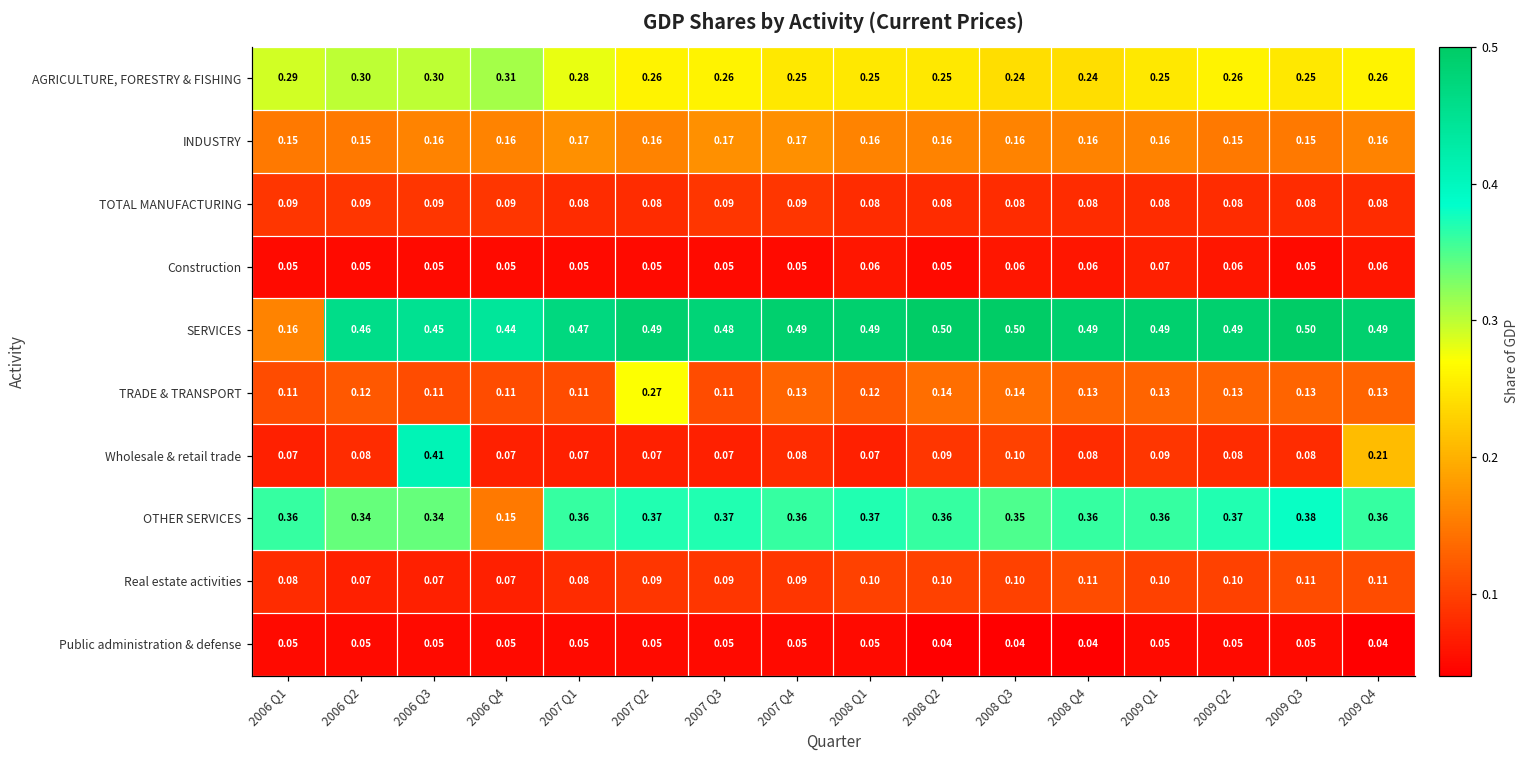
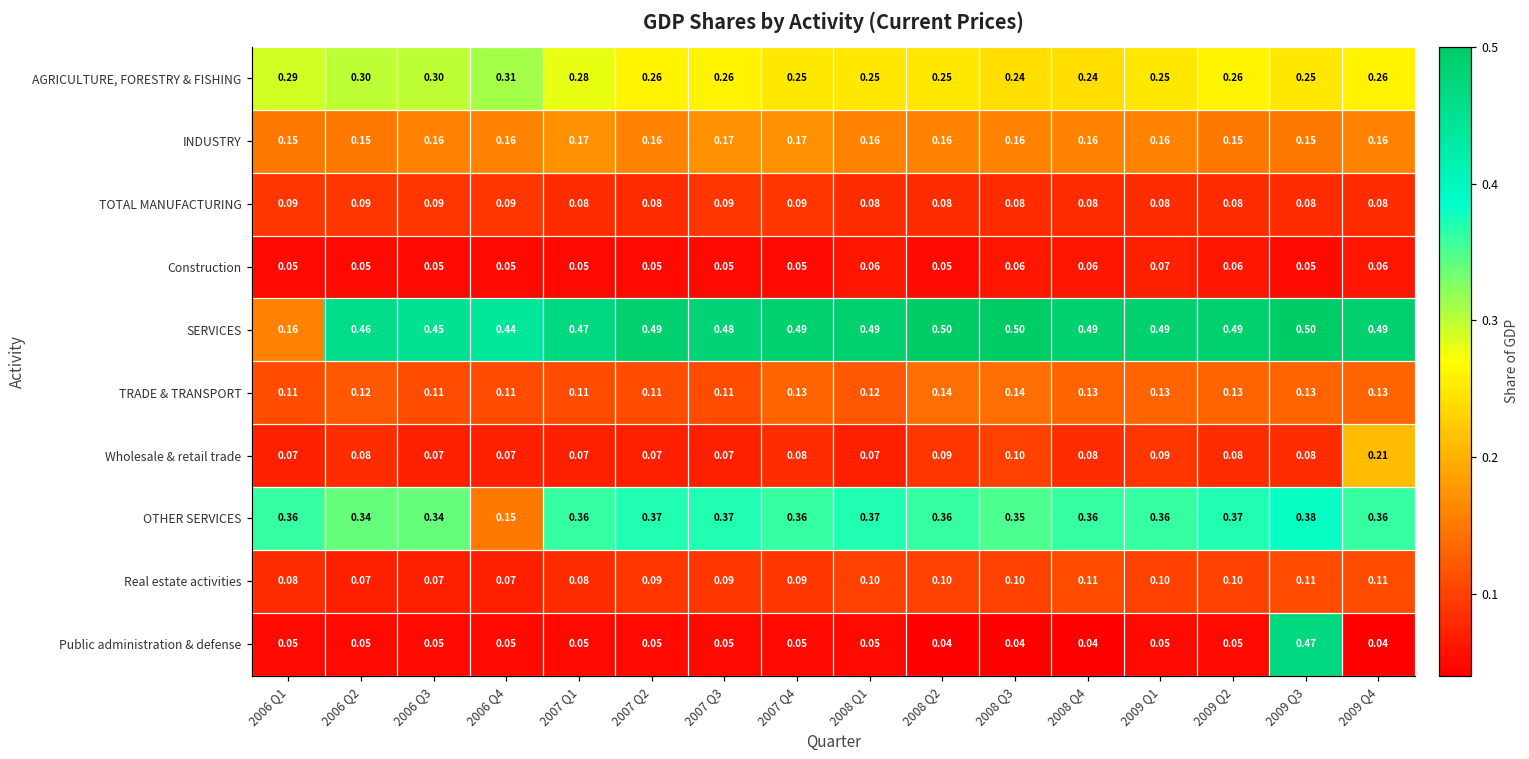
  {
    "AGRICULTURE, FORESTRY & FISHING": {
      "2006 Q1": 0.29,
      "2006 Q2": 0.30,
      "2006 Q3": 0.30,
      "2006 Q4": 0.31,
      "2007 Q1": 0.28,
      "2007 Q2": 0.26,
      "2007 Q3": 0.26,
      "2007 Q4": 0.25,
      "2008 Q1": 0.25,
      "2008 Q2": 0.25,
      "2008 Q3": 0.24,
      "2008 Q4": 0.24,
      "2009 Q1": 0.25,
      "2009 Q2": 0.26,
      "2009 Q3": 0.25,
      "2009 Q4": 0.26
    },
    "INDUSTRY": {
      "2006 Q1": 0.15,
      "2006 Q2": 0.15,
      "2006 Q3": 0.16,
      "2006 Q4": 0.16,
      "2007 Q1": 0.17,
      "2007 Q2": 0.16,
      "2007 Q3": 0.17,
      "2007 Q4": 0.17,
      "2008 Q1": 0.16,
      "2008 Q2": 0.16,
      "2008 Q3": 0.16,
      "2008 Q4": 0.16,
      "2009 Q1": 0.16,
      "2009 Q2": 0.15,
      "2009 Q3": 0.15,
      "2009 Q4": 0.16
    },
    "TOTAL MANUFACTURING": {
      "2006 Q1": 0.09,
      "2006 Q2": 0.09,
      "2006 Q3": 0.09,
      "2006 Q4": 0.09,
      "2007 Q1": 0.08,
      "2007 Q2": 0.08,
      "2007 Q3": 0.09,
      "2007 Q4": 0.09,
      "2008 Q1": 0.08,
      "2008 Q2": 0.08,
      "2008 Q3": 0.08,
      "2008 Q4": 0.08,
      "2009 Q1": 0.08,
      "2009 Q2": 0.08,
      "2009 Q3": 0.08,
      "2009 Q4": 0.08
    },
    "Construction": {
      "2006 Q1": 0.05,
      "2006 Q2": 0.05,
      "2006 Q3": 0.05,
      "2006 Q4": 0.05,
      "2007 Q1": 0.05,
      "2007 Q2": 0.05,
      "2007 Q3": 0.05,
      "2007 Q4": 0.05,
      "2008 Q1": 0.06,
      "2008 Q2": 0.05,
      "2008 Q3": 0.06,
      "2008 Q4": 0.06,
      "2009 Q1": 0.07,
      "2009 Q2": 0.06,
      "2009 Q3": 0.05,
      "2009 Q4": 0.06
    },
    "SERVICES": {
      "2006 Q1": 0.16,
      "2006 Q2": 0.46,
      "2006 Q3": 0.45,
      "2006 Q4": 0.44,
      "2007 Q1": 0.47,
      "2007 Q2": 0.49,
      "2007 Q3": 0.48,
      "2007 Q4": 0.49,
      "2008 Q1": 0.49,
      "2008 Q2": 0.50,
      "2008 Q3": 0.50,
      "2008 Q4": 0.49,
      "2009 Q1": 0.49,
      "2009 Q2": 0.49,
      "2009 Q3": 0.50,
      "2009 Q4": 0.49
    },
    "TRADE & TRANSPORT": {
      "2006 Q1": 0.11,
      "2006 Q2": 0.12,
      "2006 Q3": 0.11,
      "2006 Q4": 0.11,
      "2007 Q1": 0.11,
-     "2007 Q2": 0.27,
+     "2007 Q2": 0.11,
      "2007 Q3": 0.11,
      "2007 Q4": 0.13,
      "2008 Q1": 0.12,
      "2008 Q2": 0.14,
      "2008 Q3": 0.14,
      "2008 Q4": 0.13,
      "2009 Q1": 0.13,
      "2009 Q2": 0.13,
      "2009 Q3": 0.13,
      "2009 Q4": 0.13
    },
    "Wholesale & retail trade": {
      "2006 Q1": 0.07,
      "2006 Q2": 0.08,
-     "2006 Q3": 0.41,
+     "2006 Q3": 0.07,
      "2006 Q4": 0.07,
      "2007 Q1": 0.07,
      "2007 Q2": 0.07,
      "2007 Q3": 0.07,
      "2007 Q4": 0.08,
      "2008 Q1": 0.07,
      "2008 Q2": 0.09,
      "2008 Q3": 0.10,
      "2008 Q4": 0.08,
      "2009 Q1": 0.09,
      "2009 Q2": 0.08,
      "2009 Q3": 0.08,
      "2009 Q4": 0.21
    },
    "OTHER SERVICES": {
      "2006 Q1": 0.36,
      "2006 Q2": 0.34,
      "2006 Q3": 0.34,
      "2006 Q4": 0.15,
      "2007 Q1": 0.36,
      "2007 Q2": 0.37,
      "2007 Q3": 0.37,
      "2007 Q4": 0.36,
      "2008 Q1": 0.37,
      "2008 Q2": 0.36,
      "2008 Q3": 0.35,
      "2008 Q4": 0.36,
      "2009 Q1": 0.36,
      "2009 Q2": 0.37,
      "2009 Q3": 0.38,
      "2009 Q4": 0.36
    },
    "Real estate activities": {
      "2006 Q1": 0.08,
      "2006 Q2": 0.07,
      "2006 Q3": 0.07,
      "2006 Q4": 0.07,
      "2007 Q1": 0.08,
      "2007 Q2": 0.09,
      "2007 Q3": 0.09,
      "2007 Q4": 0.09,
      "2008 Q1": 0.10,
      "2008 Q2": 0.10,
      "2008 Q3": 0.10,
      "2008 Q4": 0.11,
      "2009 Q1": 0.10,
      "2009 Q2": 0.10,
      "2009 Q3": 0.11,
      "2009 Q4": 0.11
    },
    "Public administration & defense": {
      "2006 Q1": 0.05,
      "2006 Q2": 0.05,
      "2006 Q3": 0.05,
      "2006 Q4": 0.05,
      "2007 Q1": 0.05,
      "2007 Q2": 0.05,
      "2007 Q3": 0.05,
      "2007 Q4": 0.05,
      "2008 Q1": 0.05,
      "2008 Q2": 0.04,
      "2008 Q3": 0.04,
      "2008 Q4": 0.04,
      "2009 Q1": 0.05,
      "2009 Q2": 0.05,
-     "2009 Q3": 0.05,
+     "2009 Q3": 0.47,
      "2009 Q4": 0.04
    }
  }
